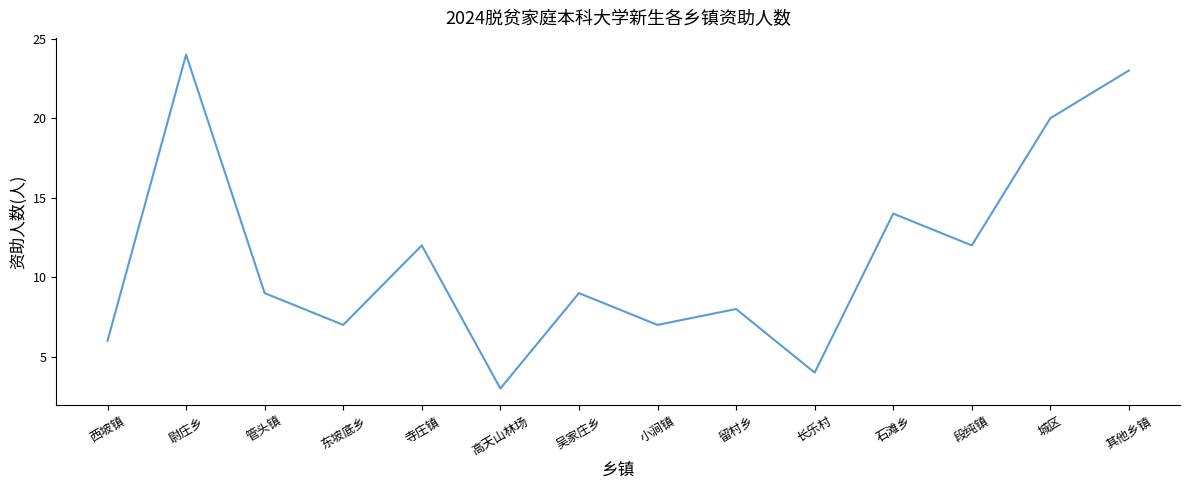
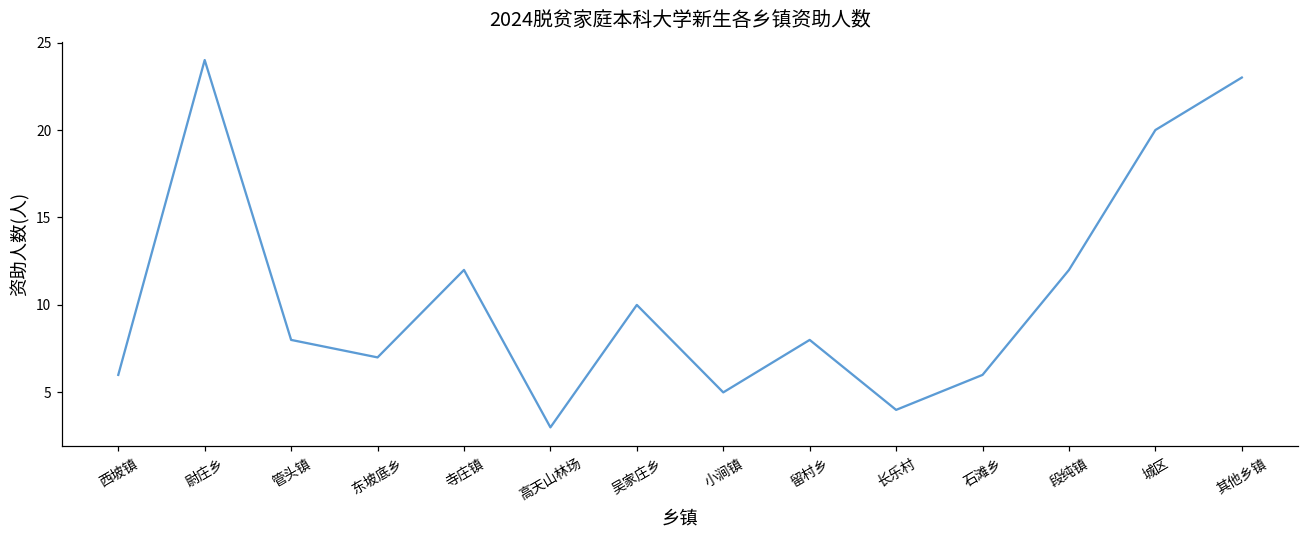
  {
    "西坡镇": 6,
    "尉庄乡": 24,
-   "管头镇": 9,
+   "管头镇": 8,
    "东坡底乡": 7,
    "寺庄镇": 12,
    "高天山林场": 3,
-   "吴家庄乡": 9,
-   "小涧镇": 7,
+   "吴家庄乡": 10,
+   "小涧镇": 5,
    "留村乡": 8,
    "长乐村": 4,
-   "石滩乡": 14,
+   "石滩乡": 6,
    "段纯镇": 12,
    "城区": 20,
    "其他乡镇": 23
  }
